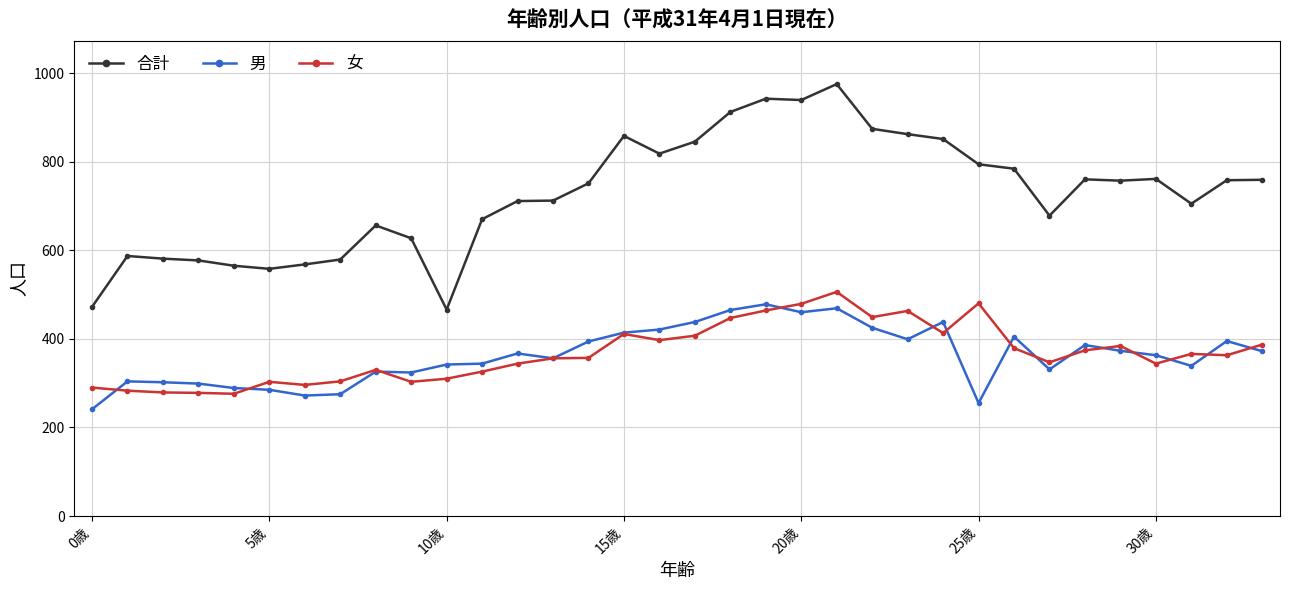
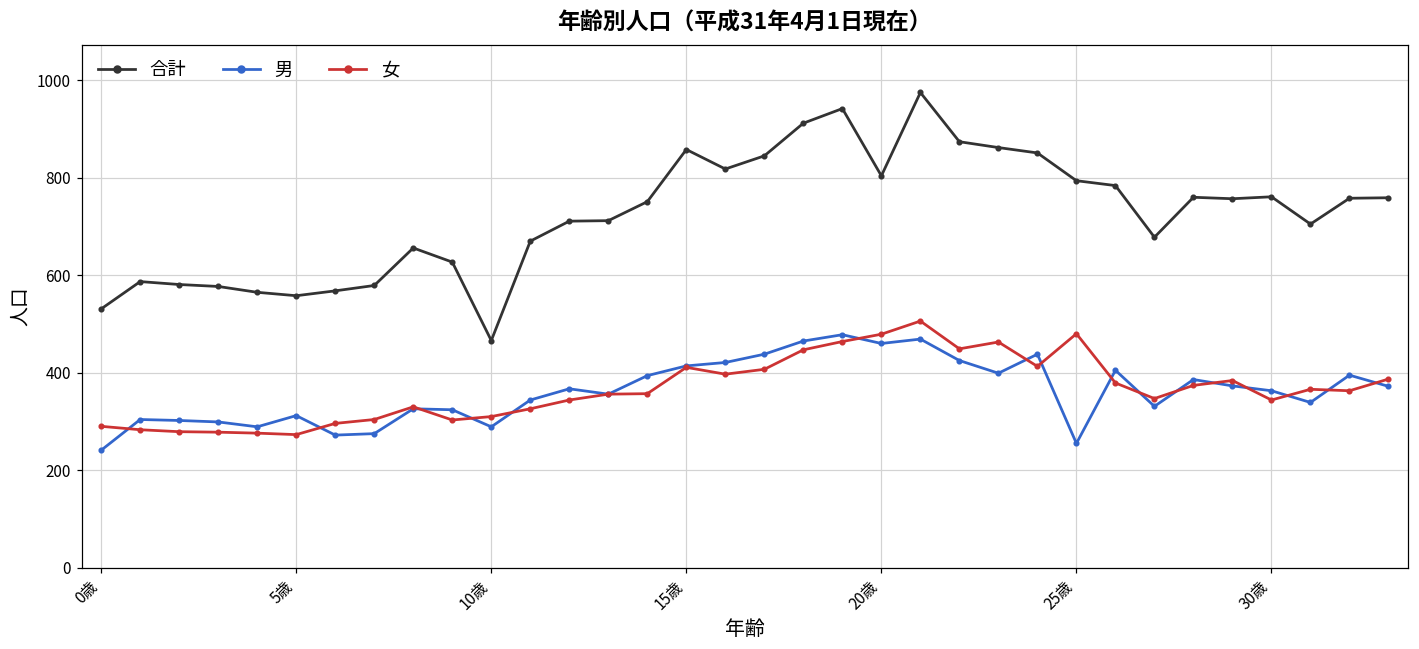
  {
    "合計": {
-     "0歳": 470,
+     "0歳": 530,
      "5歳": 560,
      "10歳": 470,
      "15歳": 860,
-     "20歳": 940,
+     "20歳": 800,
      "25歳": 790,
      "30歳": 760
    },
    "男": {
      "0歳": 240,
-     "5歳": 290,
-     "10歳": 340,
+     "5歳": 310,
+     "10歳": 290,
      "20歳": 460,
      "25歳": 260,
      "30歳": 360
    },
    "女": {
      "0歳": 290,
-     "5歳": 300,
+     "5歳": 270,
      "10歳": 310,
      "20歳": 480,
      "25歳": 480,
      "30歳": 340
    }
  }
